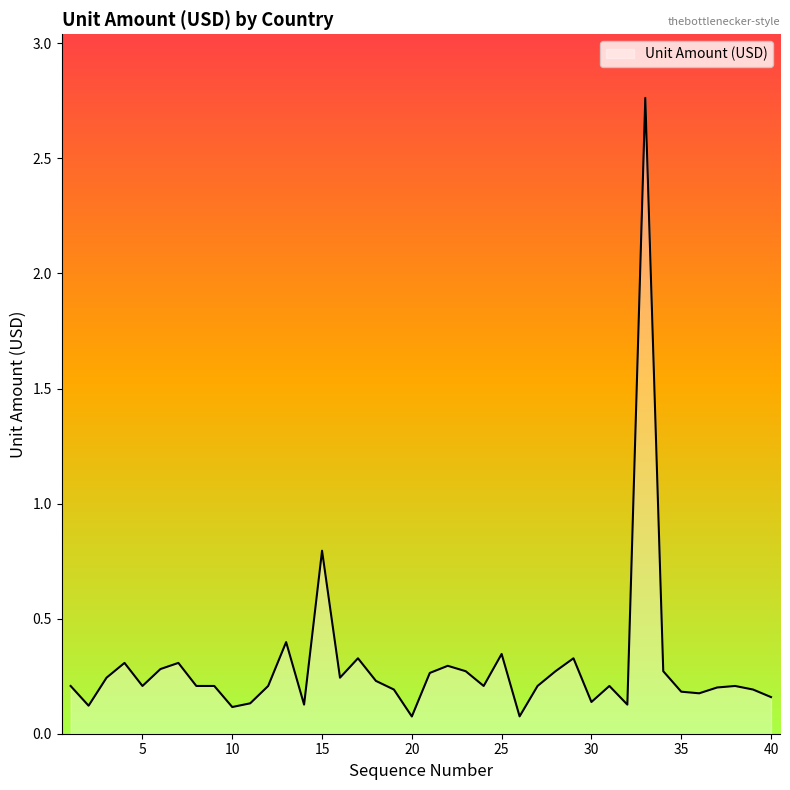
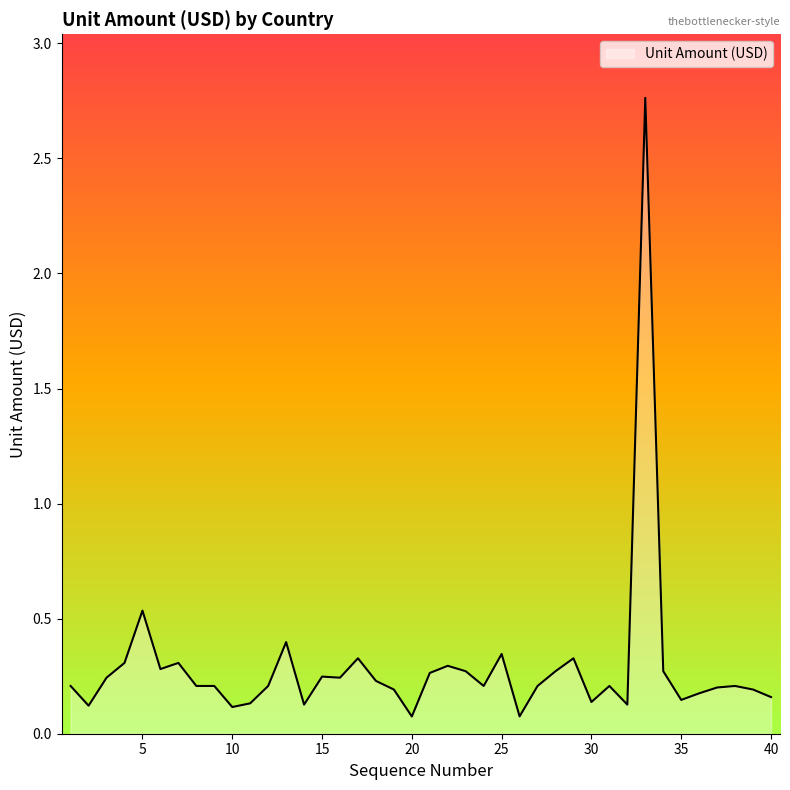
  {
-   "5": 0.21,
+   "5": 0.53,
    "10": 0.12,
-   "15": 0.80,
+   "15": 0.25,
    "20": 0.07,
    "25": 0.35,
    "30": 0.14,
-   "35": 0.18,
+   "35": 0.15,
    "40": 0.16
  }
